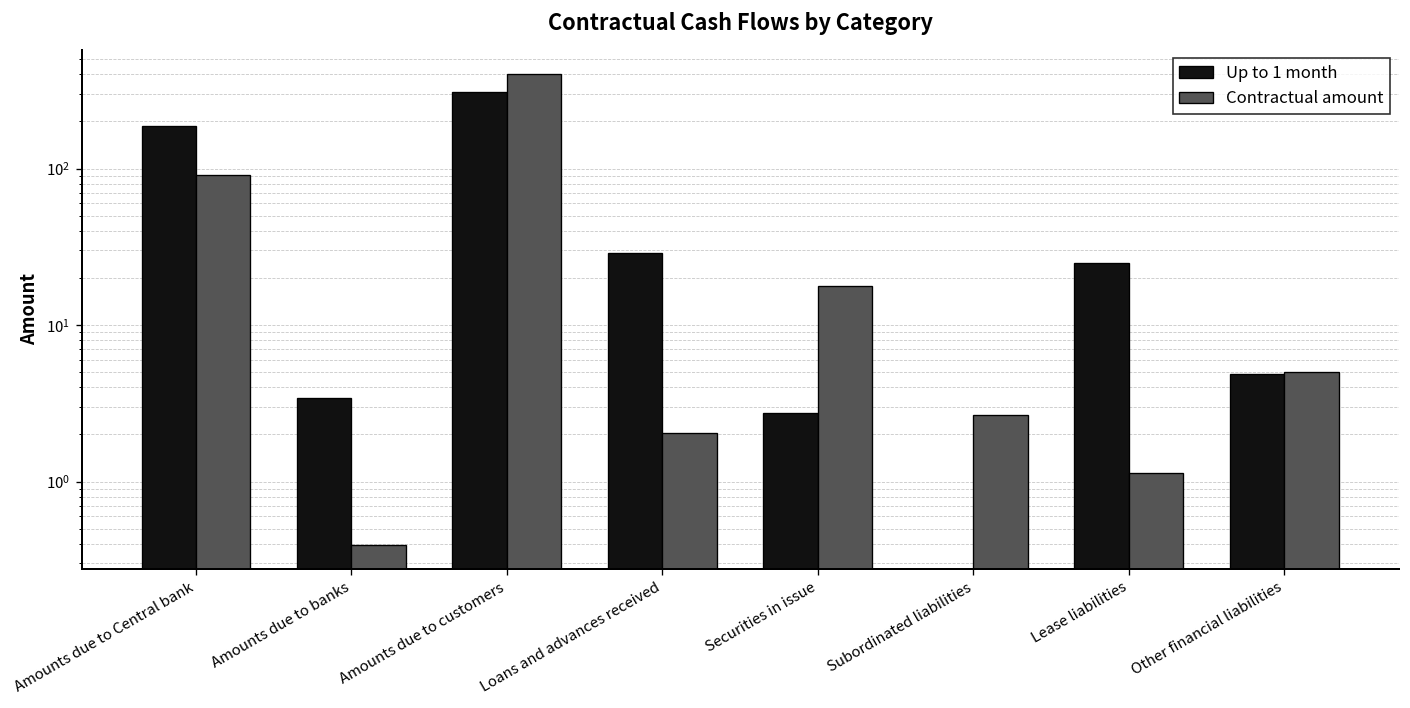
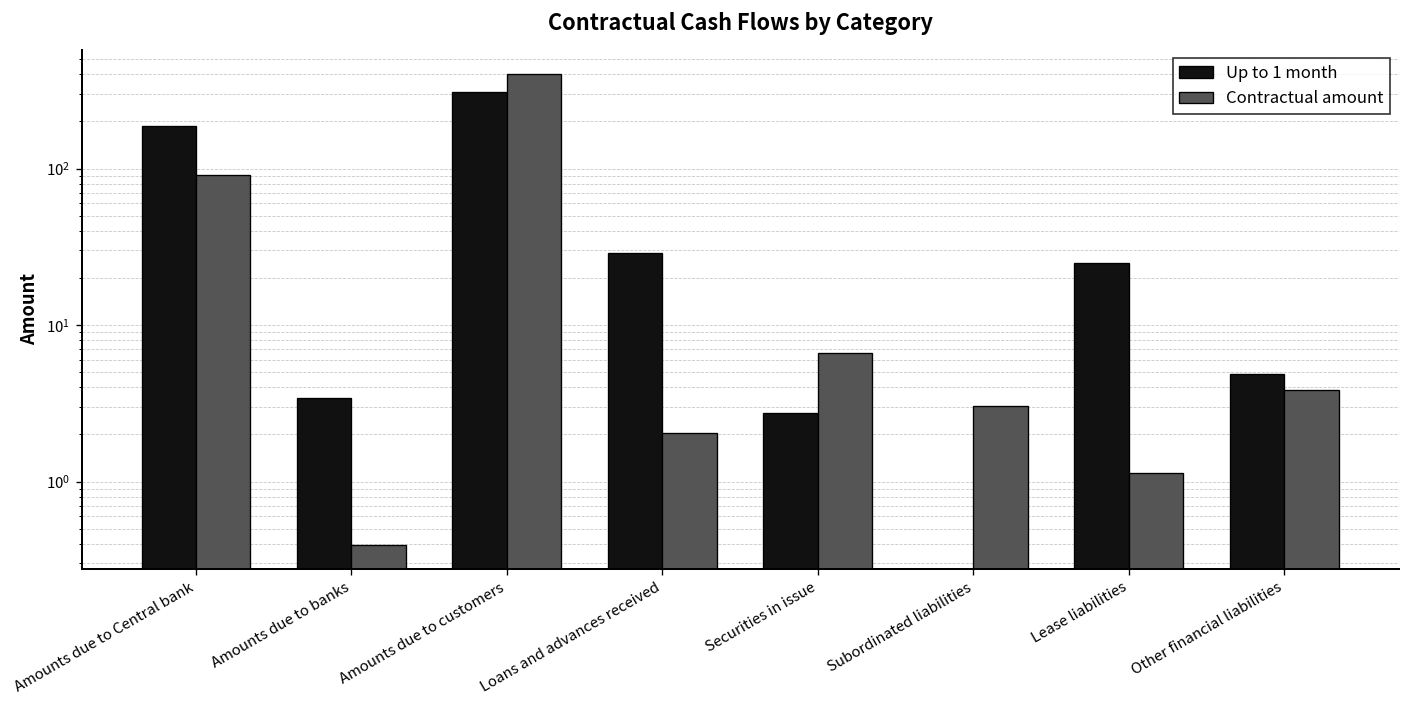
  {
    "Up to 1 month": {
      "Amounts due to Central bank": 190,
      "Amounts due to banks": 3.4,
      "Amounts due to customers": 310,
      "Loans and advances received": 29,
      "Securities in issue": 2.7,
      "Lease liabilities": 25,
      "Other financial liabilities": 4.9
    },
    "Contractual amount": {
      "Amounts due to Central bank": 90,
      "Amounts due to banks": 0.4,
      "Amounts due to customers": 400,
      "Loans and advances received": 2.0,
-     "Securities in issue": 18,
-     "Subordinated liabilities": 2.7,
+     "Securities in issue": 7,
+     "Subordinated liabilities": 3.0,
      "Lease liabilities": 1.1,
-     "Other financial liabilities": 5.0
+     "Other financial liabilities": 3.8
    }
  }
